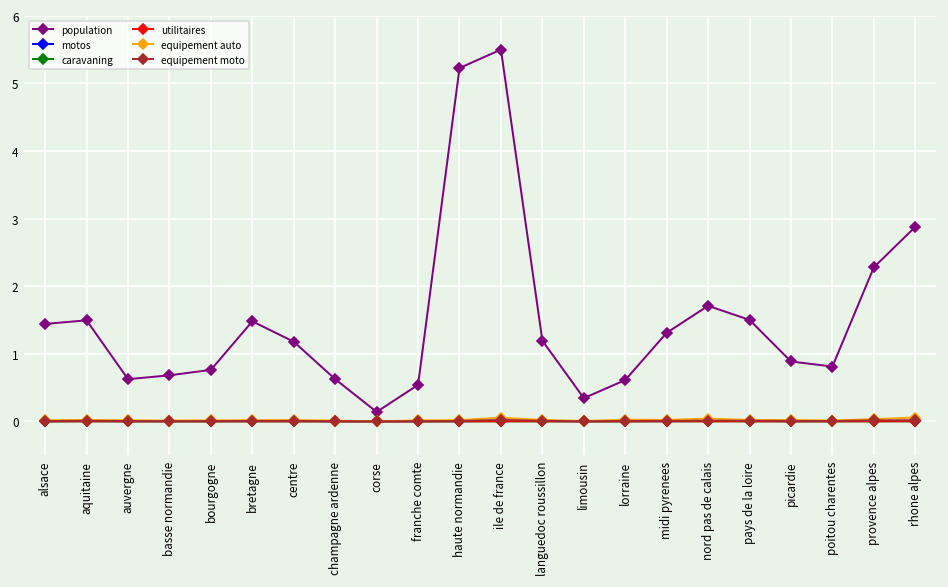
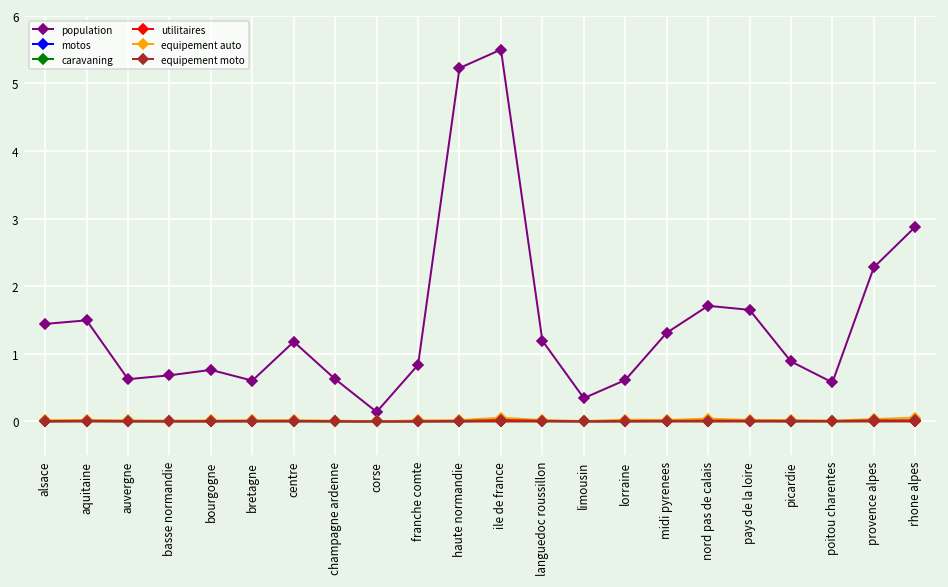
  {
    "population": {
      "alsace": 1.4,
      "aquitaine": 1.5,
      "auvergne": 0.6,
      "basse normandie": 0.7,
      "bourgogne": 0.8,
-     "bretagne": 1.5,
+     "bretagne": 0.6,
      "centre": 1.2,
      "champagne ardenne": 0.6,
      "corse": 0.1,
-     "franche comte": 0.5,
+     "franche comte": 0.8,
      "haute normandie": 5.2,
      "ile de france": 5.5,
      "languedoc roussillon": 1.2,
      "limousin": 0.3,
      "lorraine": 0.6,
      "midi pyrenees": 1.3,
      "nord pas de calais": 1.7,
-     "pays de la loire": 1.5,
+     "pays de la loire": 1.6,
      "picardie": 0.9,
-     "poitou charentes": 0.8,
+     "poitou charentes": 0.6,
      "provence alpes": 2.3,
      "rhone alpes": 2.9
    }
  }
